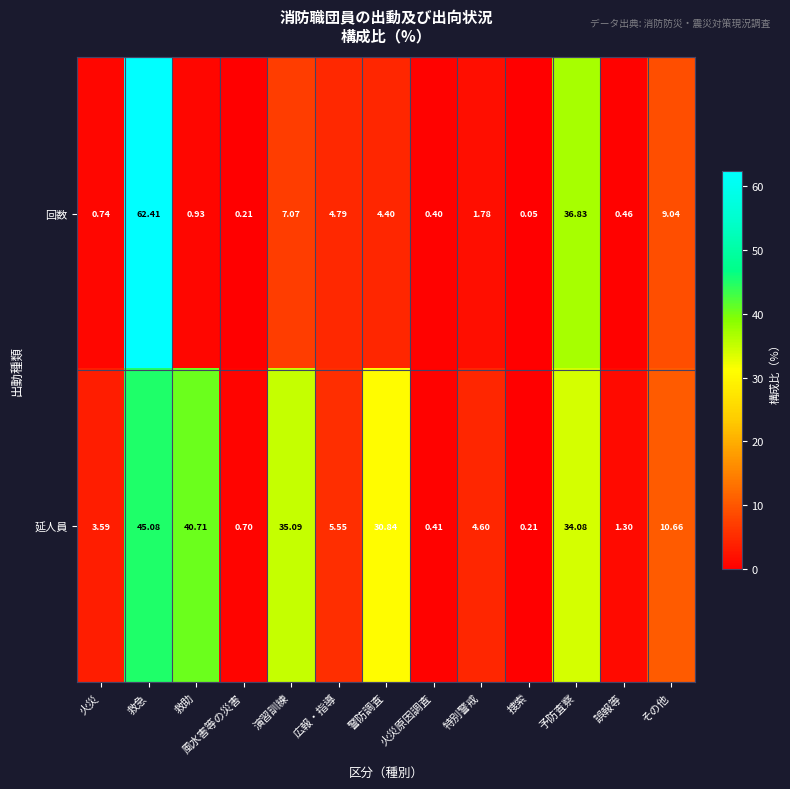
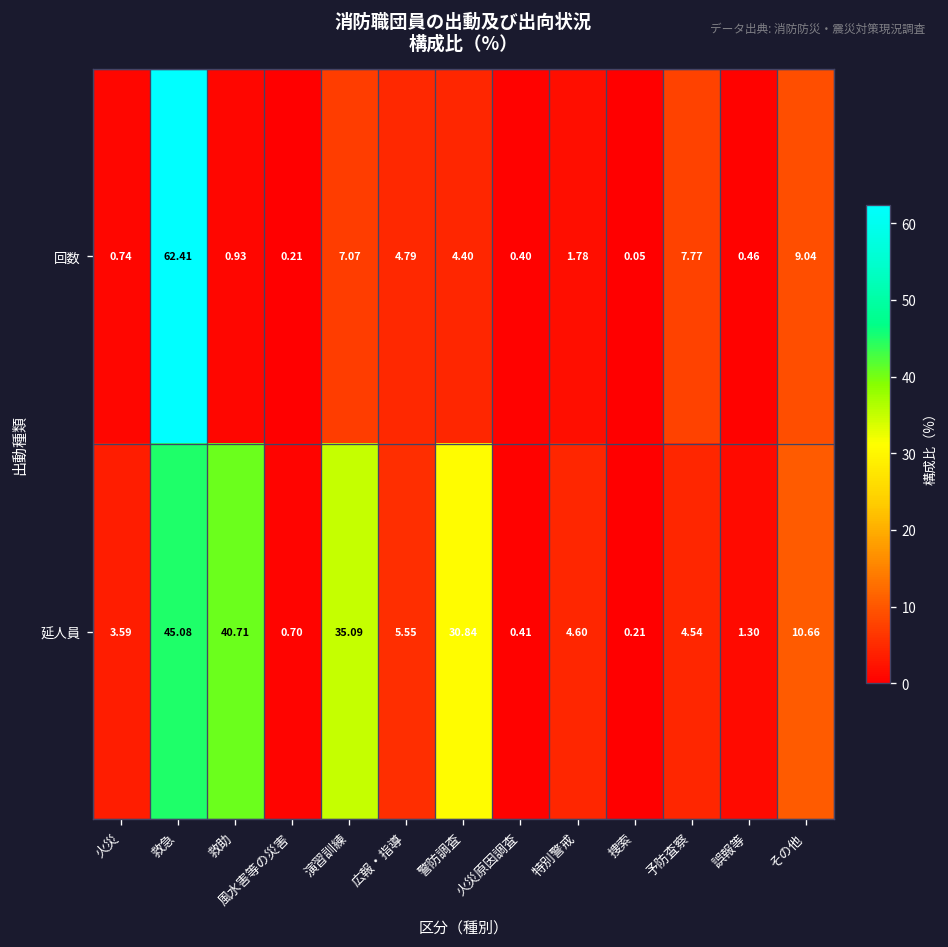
  {
    "回数": {
      "火災": 0.74,
      "救急": 62.41,
      "救助": 0.93,
      "風水害等の災害": 0.21,
      "演習訓練": 7.07,
      "広報・指導": 4.79,
      "警防調査": 4.40,
      "火災原因調査": 0.40,
      "特別警戒": 1.78,
      "捜索": 0.05,
-     "予防査察": 36.83,
+     "予防査察": 7.77,
      "誤報等": 0.46,
      "その他": 9.04
    },
    "延人員": {
      "火災": 3.59,
      "救急": 45.08,
      "救助": 40.71,
      "風水害等の災害": 0.70,
      "演習訓練": 35.09,
      "広報・指導": 5.55,
      "警防調査": 30.84,
      "火災原因調査": 0.41,
      "特別警戒": 4.60,
      "捜索": 0.21,
-     "予防査察": 34.08,
+     "予防査察": 4.54,
      "誤報等": 1.30,
      "その他": 10.66
    }
  }
